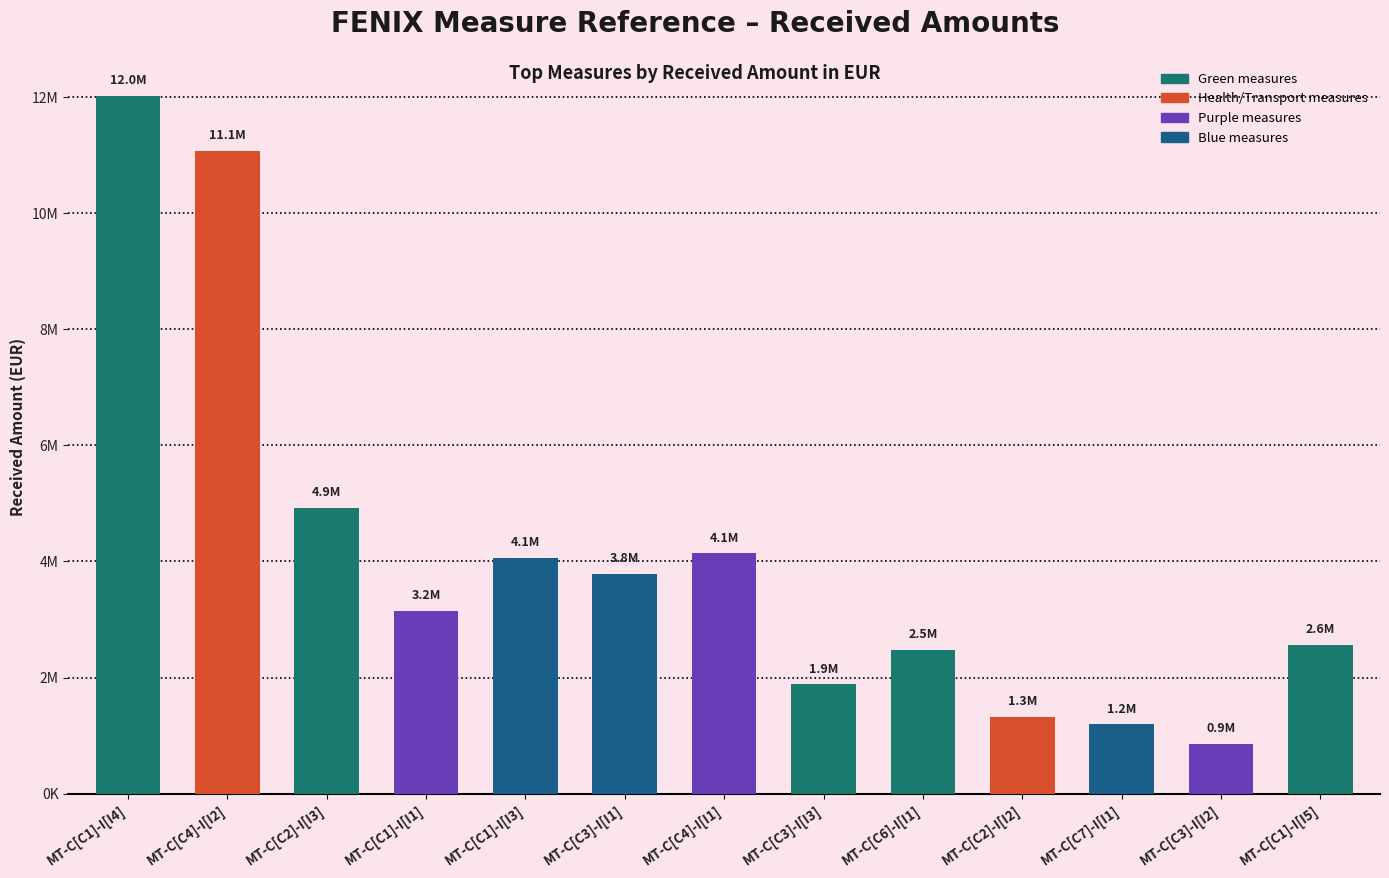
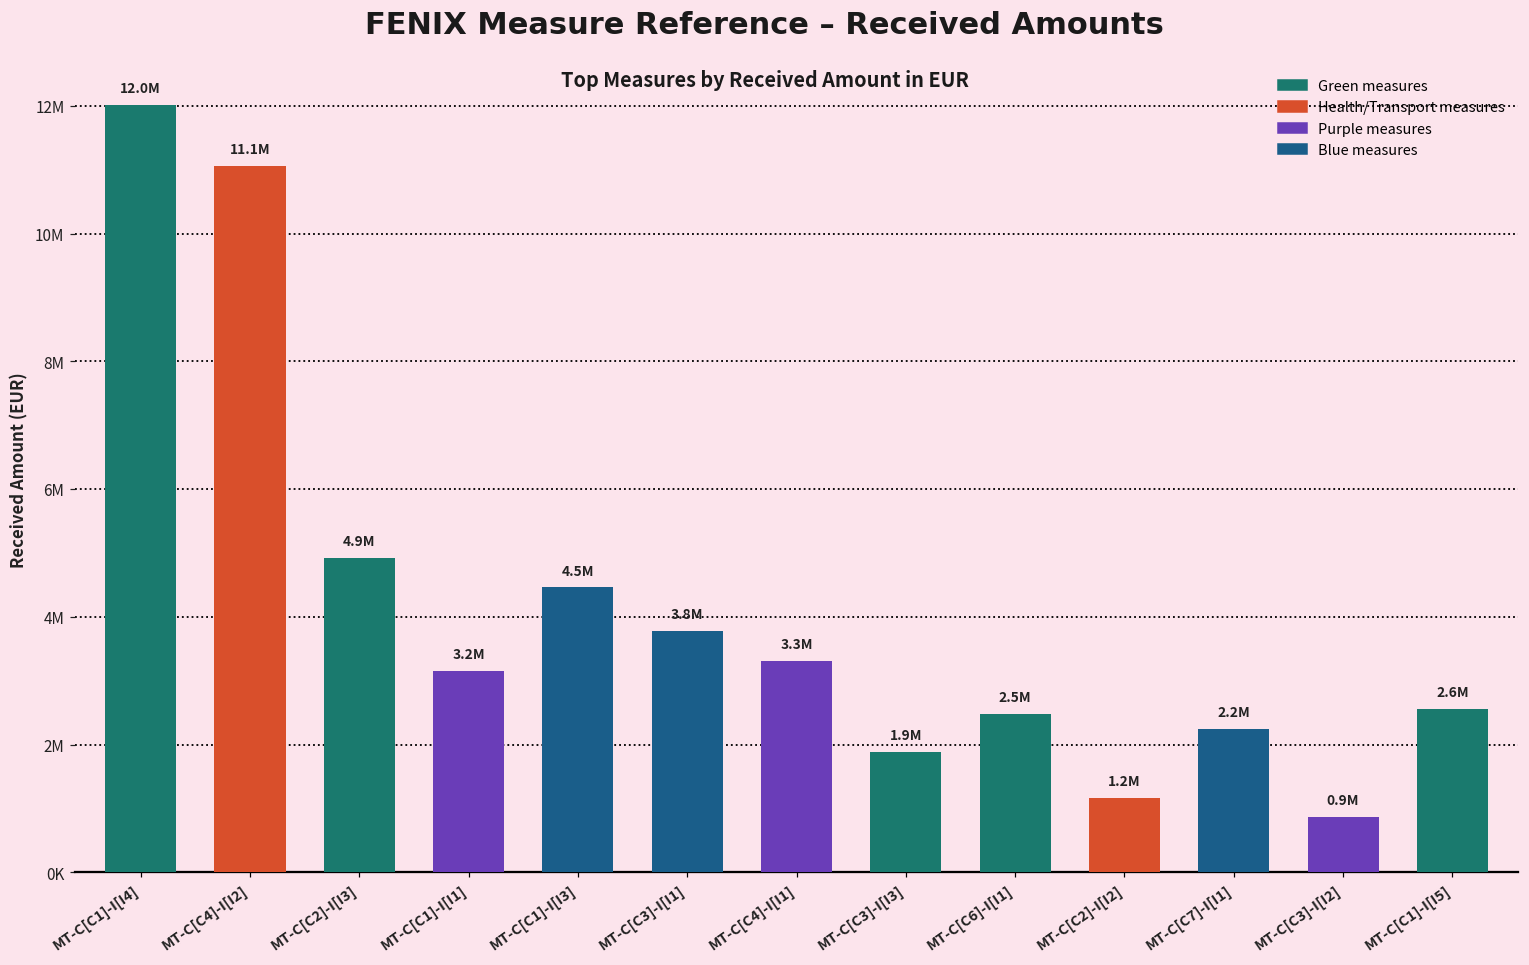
  {
    "MT-C[C1]-I[I4]": "12.0M",
    "MT-C[C4]-I[I2]": "11.1M",
    "MT-C[C2]-I[I3]": "4.9M",
    "MT-C[C1]-I[I1]": "3.2M",
-   "MT-C[C1]-I[I3]": "4.1M",
+   "MT-C[C1]-I[I3]": "4.5M",
    "MT-C[C3]-I[I1]": "3.8M",
-   "MT-C[C4]-I[I1]": "4.1M",
+   "MT-C[C4]-I[I1]": "3.3M",
    "MT-C[C3]-I[I3]": "1.9M",
    "MT-C[C6]-I[I1]": "2.5M",
-   "MT-C[C2]-I[I2]": "1.3M",
-   "MT-C[C7]-I[I1]": "1.2M",
+   "MT-C[C2]-I[I2]": "1.2M",
+   "MT-C[C7]-I[I1]": "2.2M",
    "MT-C[C3]-I[I2]": "0.9M",
    "MT-C[C1]-I[I5]": "2.6M"
  }
